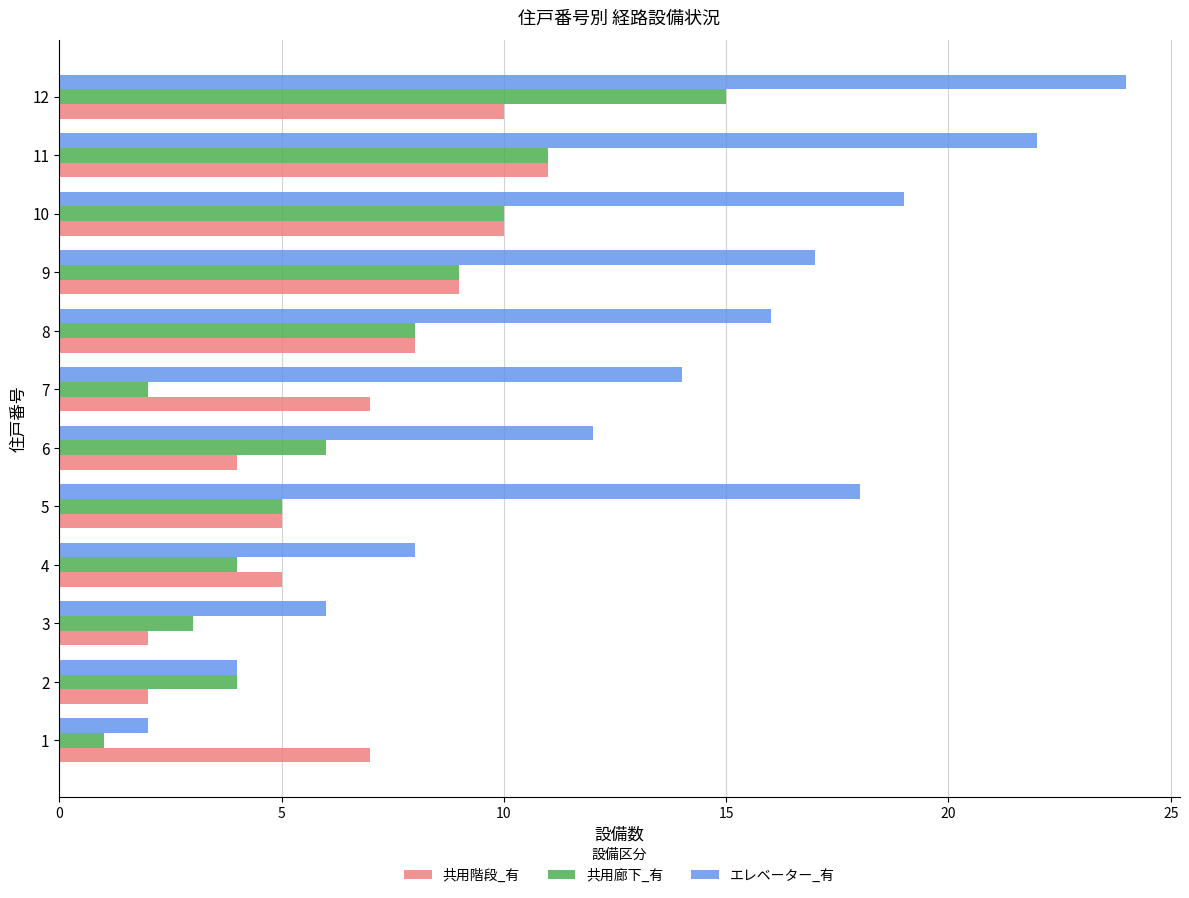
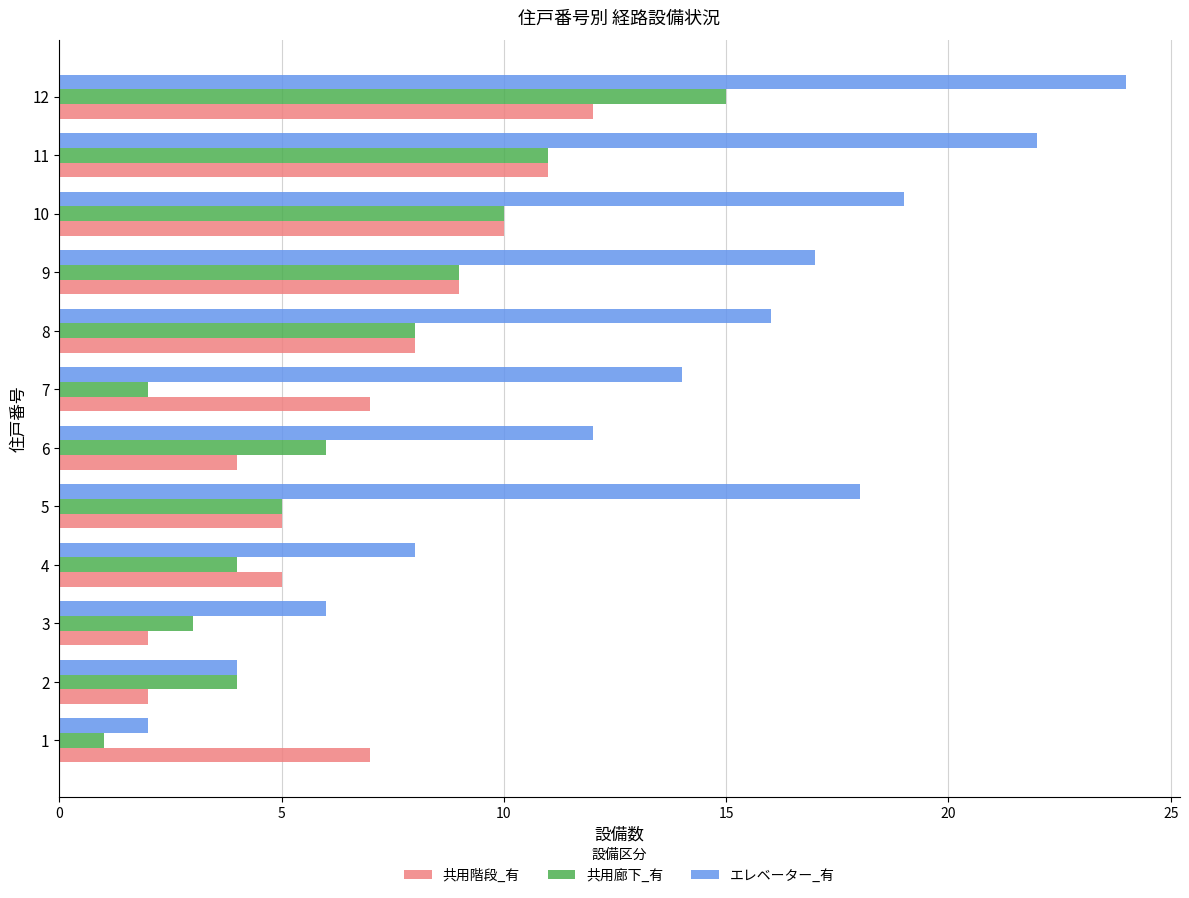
  {
    "共用階段_有": {
-     "12": 10,
+     "12": 12,
      "11": 11,
      "10": 10,
      "9": 9,
      "8": 8,
      "7": 7,
      "6": 4,
      "5": 5,
      "4": 5,
      "3": 2,
      "2": 2,
      "1": 7
    },
    "共用廊下_有": {
      "12": 15,
      "11": 11,
      "10": 10,
      "9": 9,
      "8": 8,
      "7": 2,
      "6": 6,
      "5": 5,
      "4": 4,
      "3": 3,
      "2": 4,
      "1": 1
    },
    "エレベーター_有": {
      "12": 24,
      "11": 22,
      "10": 19,
      "9": 17,
      "8": 16,
      "7": 14,
      "6": 12,
      "5": 18,
      "4": 8,
      "3": 6,
      "2": 4,
      "1": 2
    }
  }
